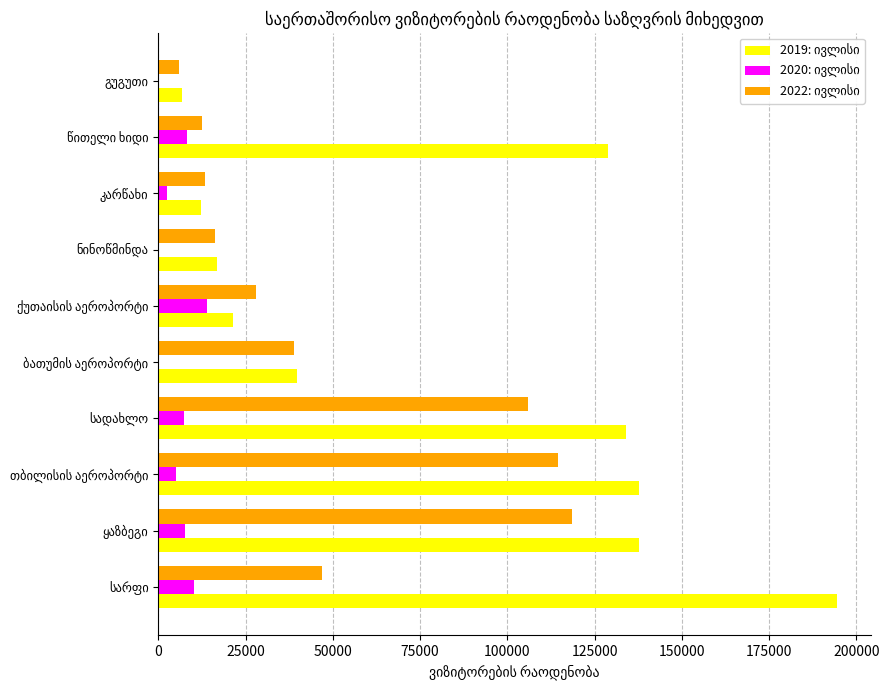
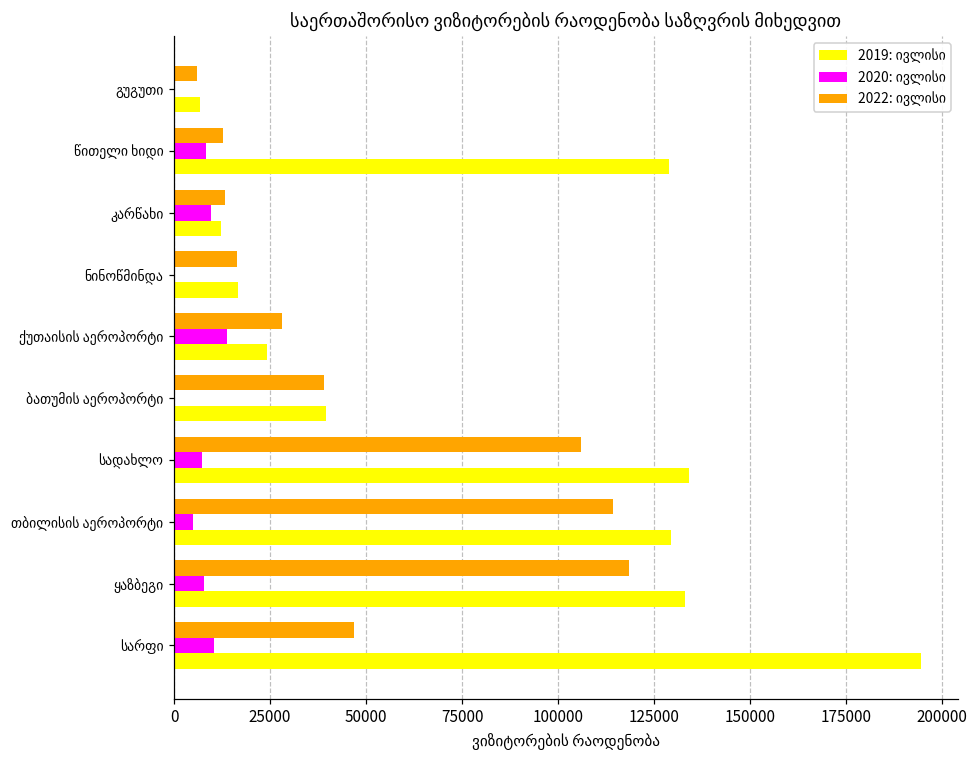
  {
    "2019: ივლისი": {
      "გუგუთი": 7000,
      "წითელი ხიდი": 129000,
      "კარწახი": 12000,
      "ნინოწმინდა": 17000,
-     "ქუთაისის აეროპორტი": 22000,
+     "ქუთაისის აეროპორტი": 24000,
      "ბათუმის აეროპორტი": 40000,
      "სადახლო": 134000,
-     "თბილისის აეროპორტი": 138000,
-     "ყაზბეგი": 138000,
+     "თბილისის აეროპორტი": 129000,
+     "ყაზბეგი": 133000,
      "სარფი": 194000
    },
    "2020: ივლისი": {
      "გუგუთი": 0,
      "წითელი ხიდი": 8000,
-     "კარწახი": 2000,
+     "კარწახი": 10000,
      "ქუთაისის აეროპორტი": 14000,
      "სადახლო": 7000,
      "თბილისის აეროპორტი": 5000,
      "ყაზბეგი": 8000,
      "სარფი": 10000
    },
    "2022: ივლისი": {
      "გუგუთი": 6000,
      "წითელი ხიდი": 13000,
      "კარწახი": 13000,
      "ნინოწმინდა": 16000,
      "ქუთაისის აეროპორტი": 28000,
      "ბათუმის აეროპორტი": 39000,
      "სადახლო": 106000,
      "თბილისის აეროპორტი": 114000,
      "ყაზბეგი": 119000,
      "სარფი": 47000
    }
  }
